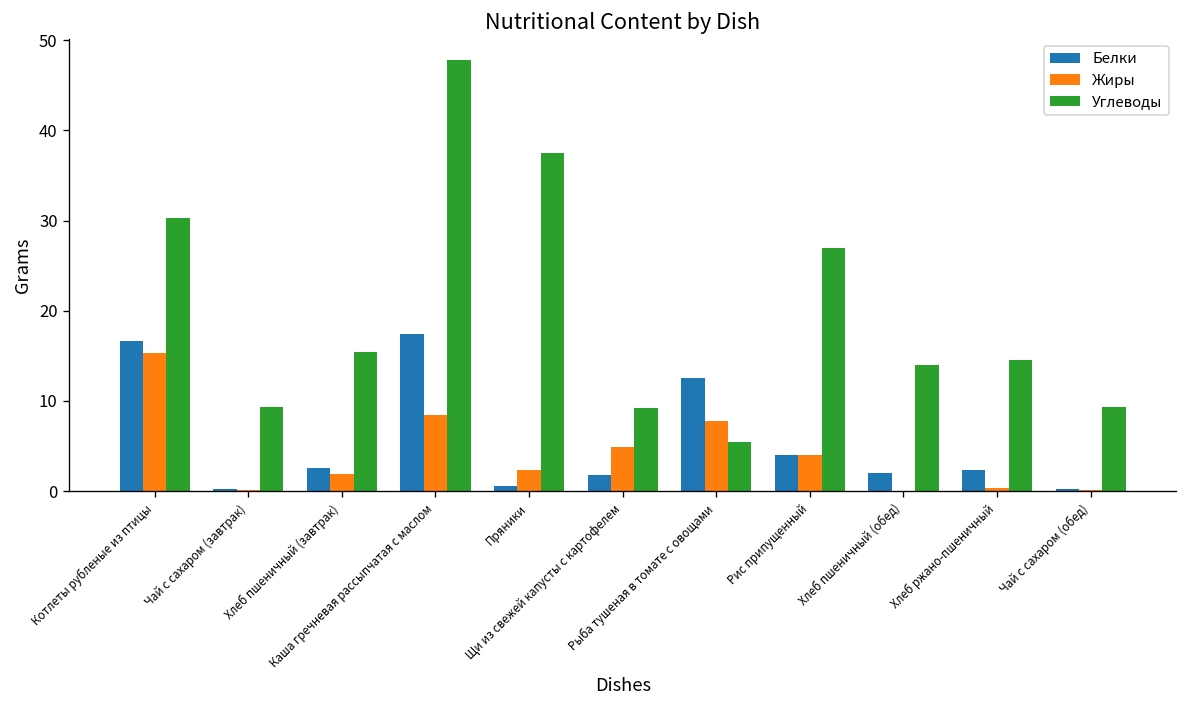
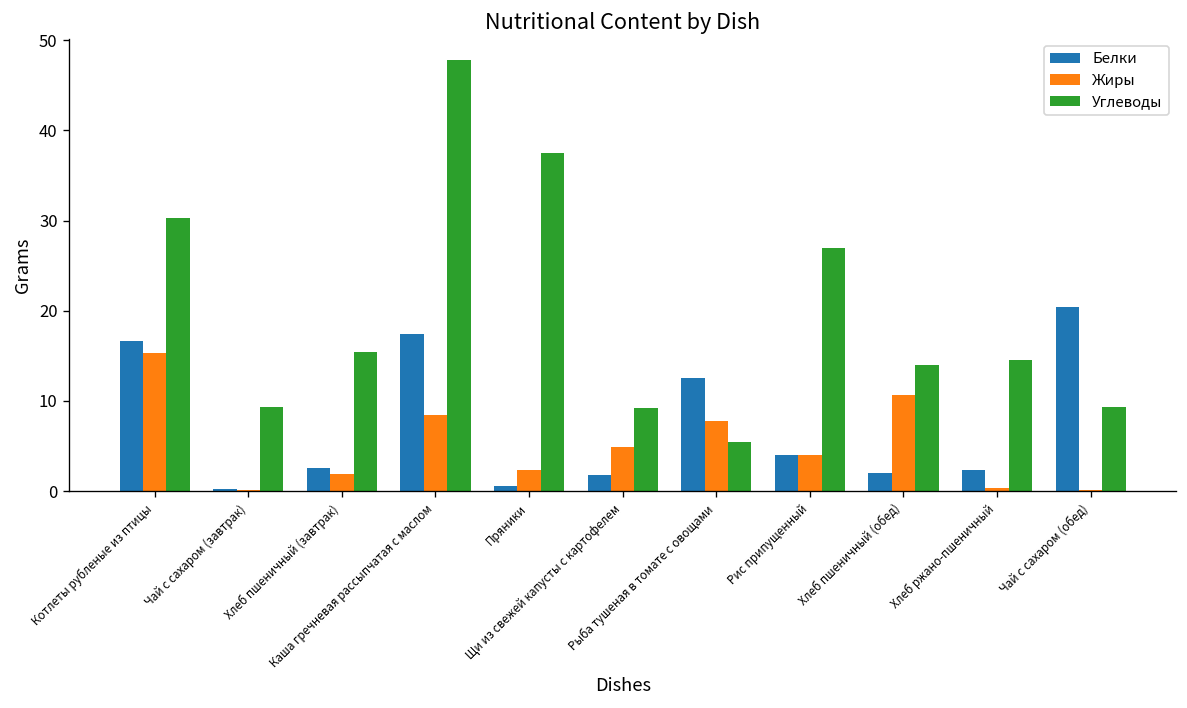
  {
    "Белки": {
      "Котлеты рубленые из птицы": 17,
      "Хлеб пшеничный (завтрак)": 3,
      "Каша гречневая рассыпчатая с маслом": 17,
      "Пряники": 1,
      "Щи из свежей капусты с картофелем": 2,
      "Рыба тушеная в томате с овощами": 13,
      "Рис припущенный": 4,
      "Хлеб пшеничный (обед)": 2,
      "Хлеб ржано-пшеничный": 2,
-     "Чай с сахаром (обед)": 0
+     "Чай с сахаром (обед)": 20
    },
    "Жиры": {
      "Котлеты рубленые из птицы": 15,
      "Хлеб пшеничный (завтрак)": 2,
      "Каша гречневая рассыпчатая с маслом": 8,
      "Пряники": 2,
      "Щи из свежей капусты с картофелем": 5,
      "Рыба тушеная в томате с овощами": 8,
      "Рис припущенный": 4,
-     "Хлеб пшеничный (обед)": 0
+     "Хлеб пшеничный (обед)": 11
    },
    "Углеводы": {
      "Котлеты рубленые из птицы": 30,
      "Чай с сахаром (завтрак)": 9,
      "Хлеб пшеничный (завтрак)": 15,
      "Каша гречневая рассыпчатая с маслом": 48,
      "Пряники": 38,
      "Щи из свежей капусты с картофелем": 9,
      "Рыба тушеная в томате с овощами": 5,
      "Рис припущенный": 27,
      "Хлеб пшеничный (обед)": 14,
      "Хлеб ржано-пшеничный": 14,
      "Чай с сахаром (обед)": 9
    }
  }
